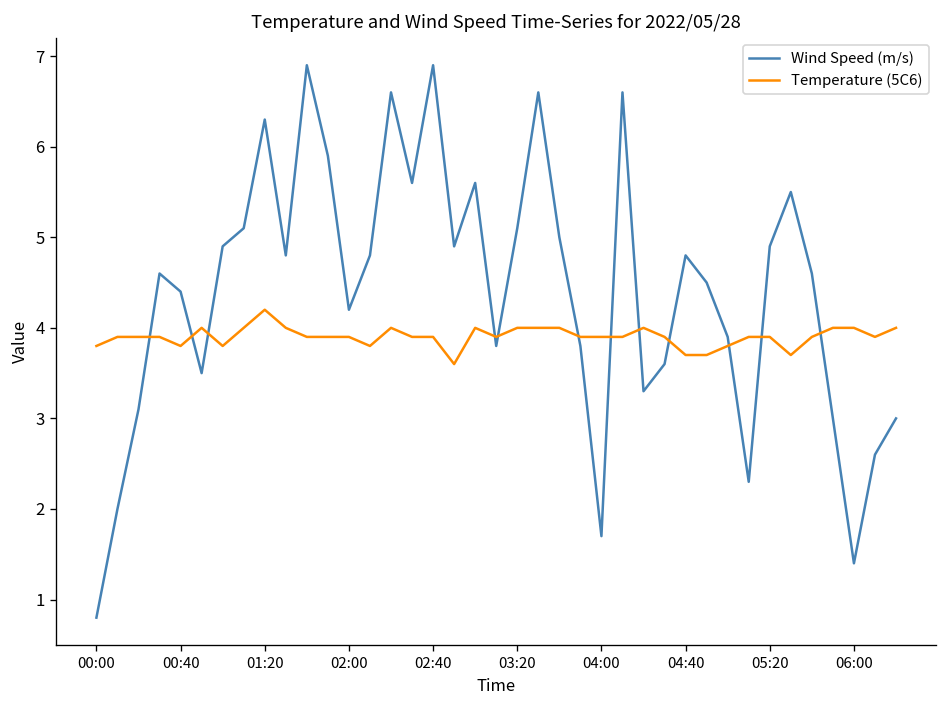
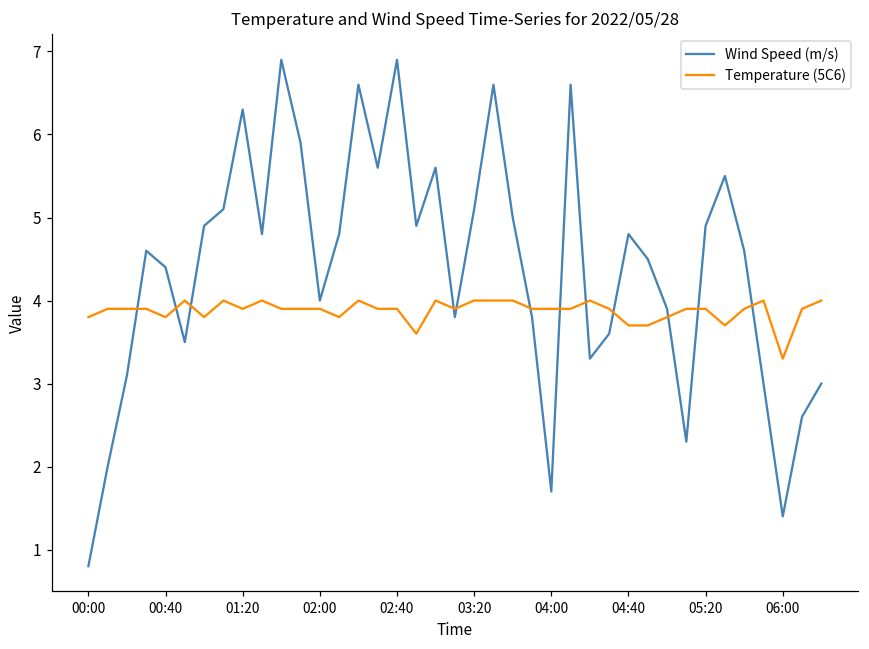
  {
    "Wind Speed (m/s)": {
      "00:00": 0.8,
      "00:40": 4.4,
      "01:20": 6.3,
-     "02:00": 4.2,
+     "02:00": 4.0,
      "02:40": 6.9,
      "03:20": 5.1,
      "04:00": 1.7,
      "04:40": 4.8,
      "05:20": 4.9,
      "06:00": 1.4
    },
    "Temperature (5C6)": {
      "00:00": 3.8,
      "00:40": 3.8,
-     "01:20": 4.2,
+     "01:20": 3.9,
      "02:00": 3.9,
      "02:40": 3.9,
      "03:20": 4.0,
      "04:00": 3.9,
      "04:40": 3.7,
      "05:20": 3.9,
-     "06:00": 4.0
+     "06:00": 3.3
    }
  }
